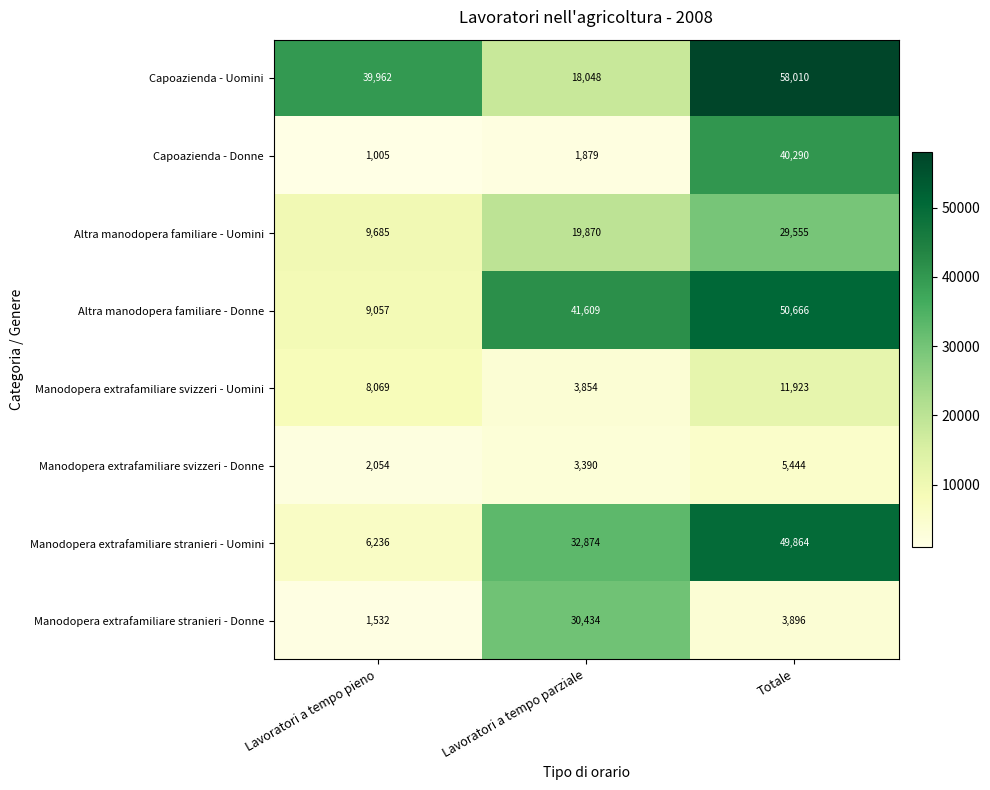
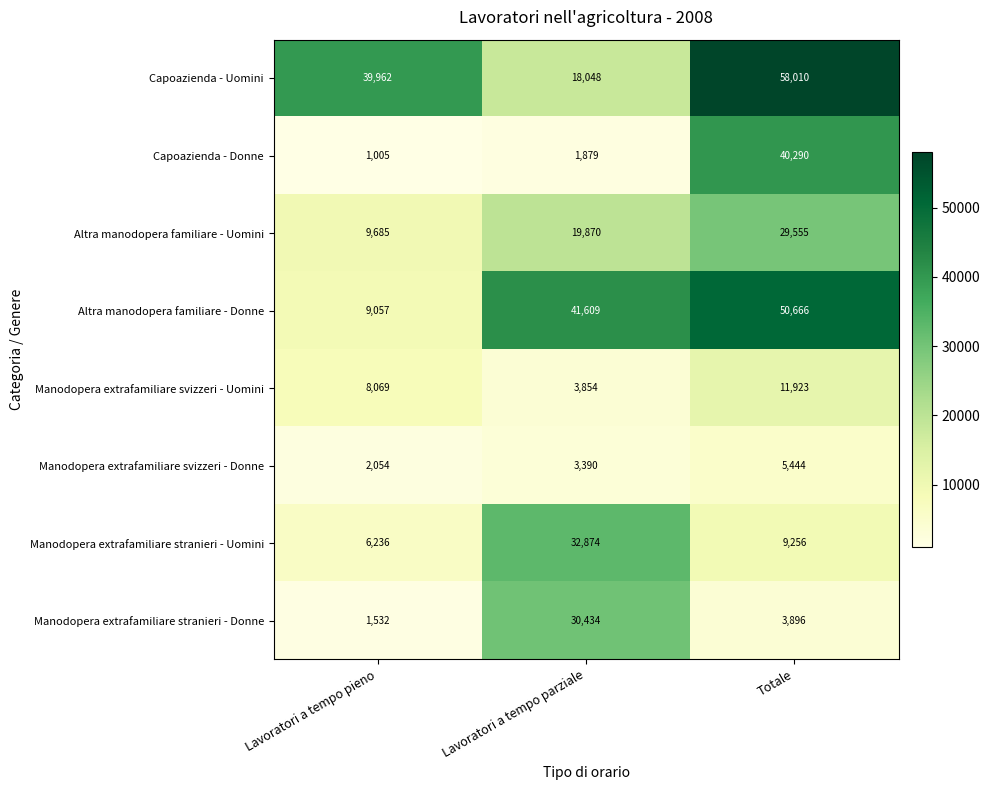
  {
    "Capoazienda - Uomini": {
      "Lavoratori a tempo pieno": "39,962",
      "Lavoratori a tempo parziale": "18,048",
      "Totale": "58,010"
    },
    "Capoazienda - Donne": {
      "Lavoratori a tempo pieno": "1,005",
      "Lavoratori a tempo parziale": "1,879",
      "Totale": "40,290"
    },
    "Altra manodopera familiare - Uomini": {
      "Lavoratori a tempo pieno": "9,685",
      "Lavoratori a tempo parziale": "19,870",
      "Totale": "29,555"
    },
    "Altra manodopera familiare - Donne": {
      "Lavoratori a tempo pieno": "9,057",
      "Lavoratori a tempo parziale": "41,609",
      "Totale": "50,666"
    },
    "Manodopera extrafamiliare svizzeri - Uomini": {
      "Lavoratori a tempo pieno": "8,069",
      "Lavoratori a tempo parziale": "3,854",
      "Totale": "11,923"
    },
    "Manodopera extrafamiliare svizzeri - Donne": {
      "Lavoratori a tempo pieno": "2,054",
      "Lavoratori a tempo parziale": "3,390",
      "Totale": "5,444"
    },
    "Manodopera extrafamiliare stranieri - Uomini": {
      "Lavoratori a tempo pieno": "6,236",
      "Lavoratori a tempo parziale": "32,874",
-     "Totale": "49,864"
+     "Totale": "9,256"
    },
    "Manodopera extrafamiliare stranieri - Donne": {
      "Lavoratori a tempo pieno": "1,532",
      "Lavoratori a tempo parziale": "30,434",
      "Totale": "3,896"
    }
  }
